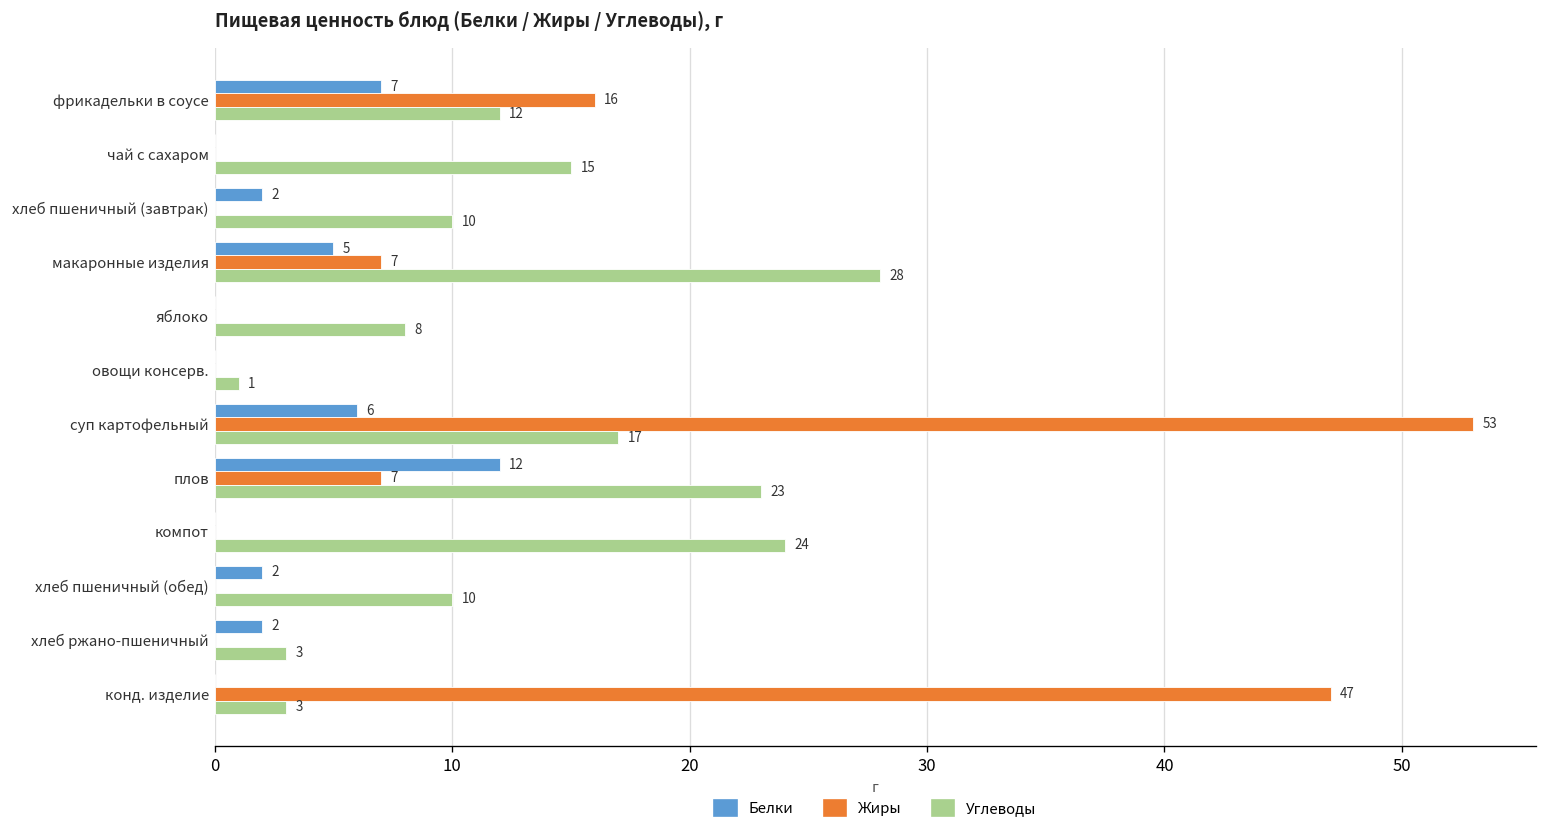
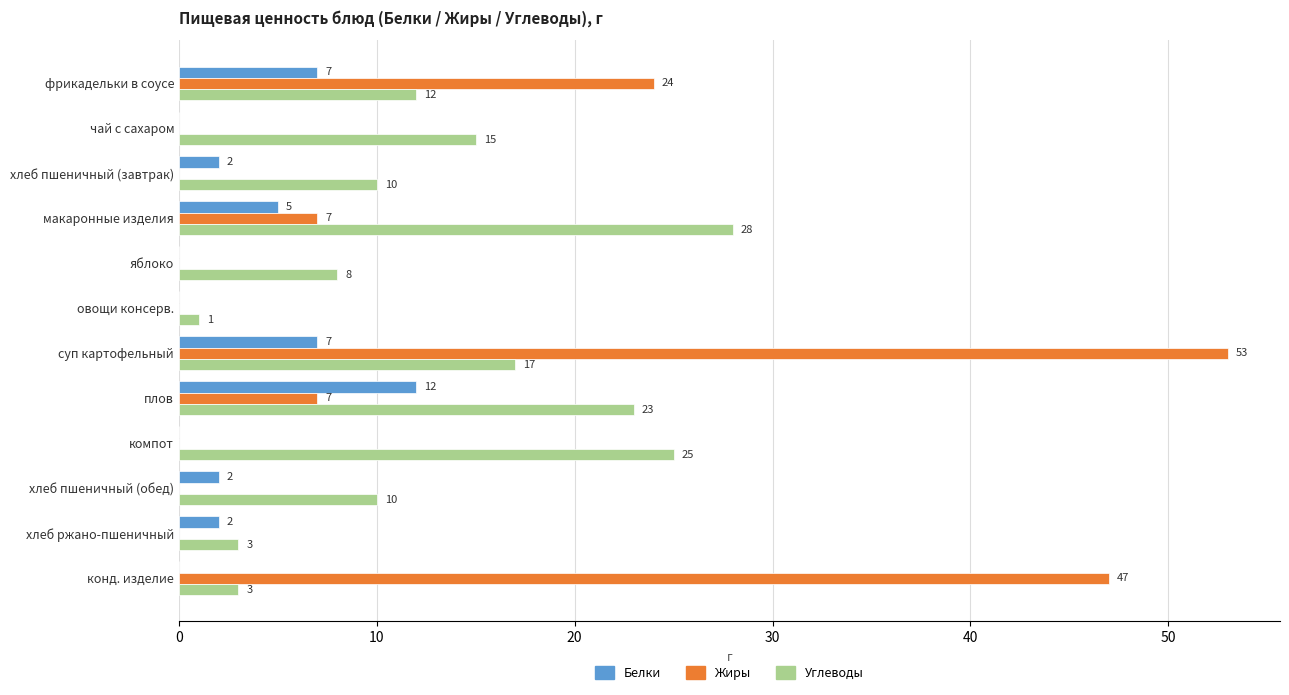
  {
    "Белки": {
      "фрикадельки в соусе": 7,
      "хлеб пшеничный (завтрак)": 2,
      "макаронные изделия": 5,
-     "суп картофельный": 6,
+     "суп картофельный": 7,
      "плов": 12,
      "хлеб пшеничный (обед)": 2,
      "хлеб ржано-пшеничный": 2
    },
    "Жиры": {
-     "фрикадельки в соусе": 16,
+     "фрикадельки в соусе": 24,
      "макаронные изделия": 7,
      "суп картофельный": 53,
      "плов": 7,
      "конд. изделие": 47
    },
    "Углеводы": {
      "фрикадельки в соусе": 12,
      "чай с сахаром": 15,
      "хлеб пшеничный (завтрак)": 10,
      "макаронные изделия": 28,
      "яблоко": 8,
      "овощи консерв.": 1,
      "суп картофельный": 17,
      "плов": 23,
-     "компот": 24,
+     "компот": 25,
      "хлеб пшеничный (обед)": 10,
      "хлеб ржано-пшеничный": 3,
      "конд. изделие": 3
    }
  }
